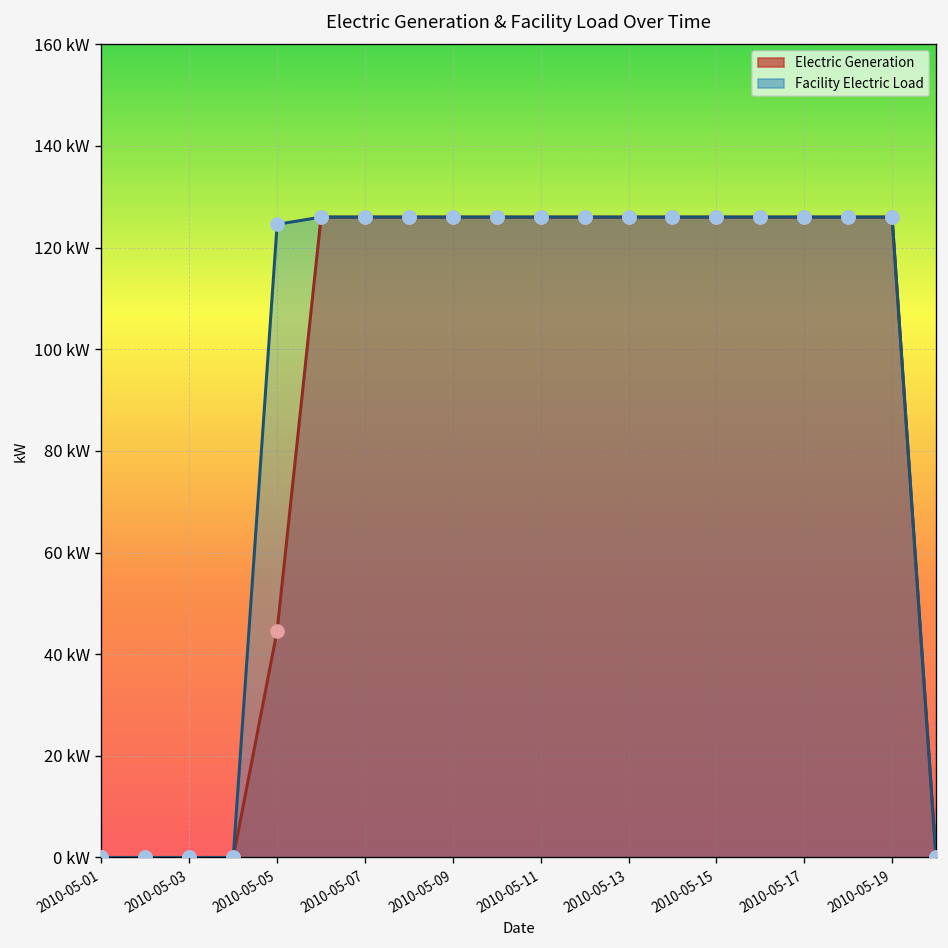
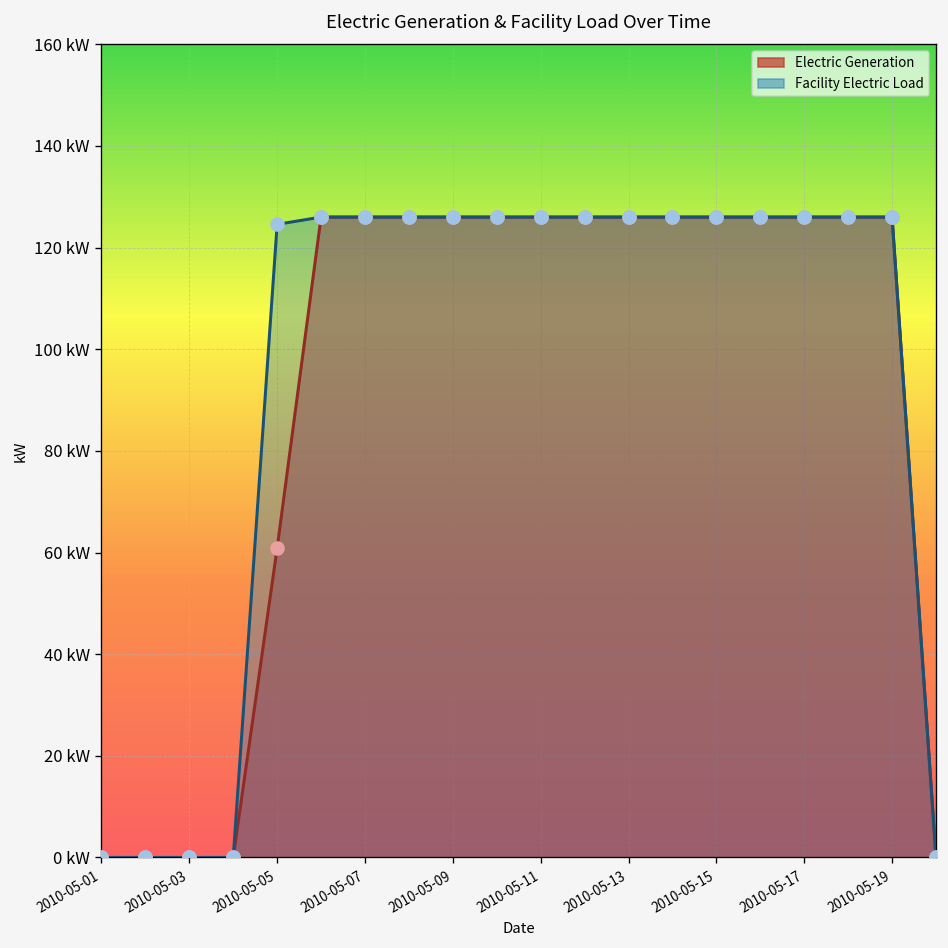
  {
    "Electric Generation": {
-     "2010-05-05": "45 kW"
+     "2010-05-05": "61 kW"
    },
    "Facility Electric Load": {
      "2010-05-05": "125 kW"
    }
  }
